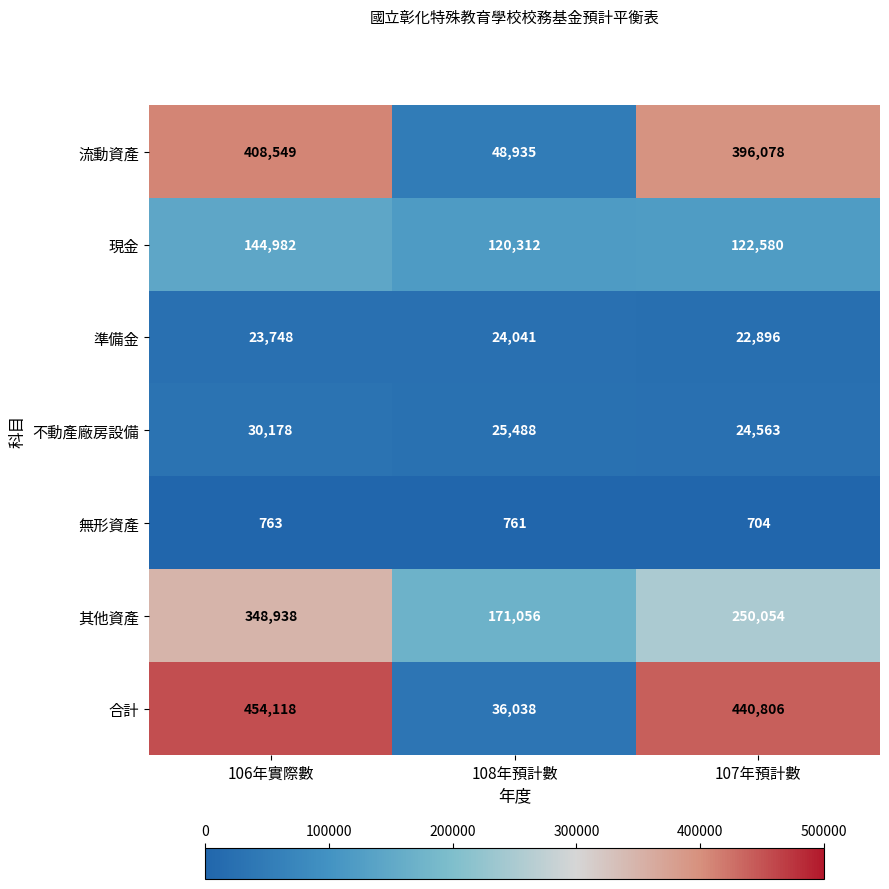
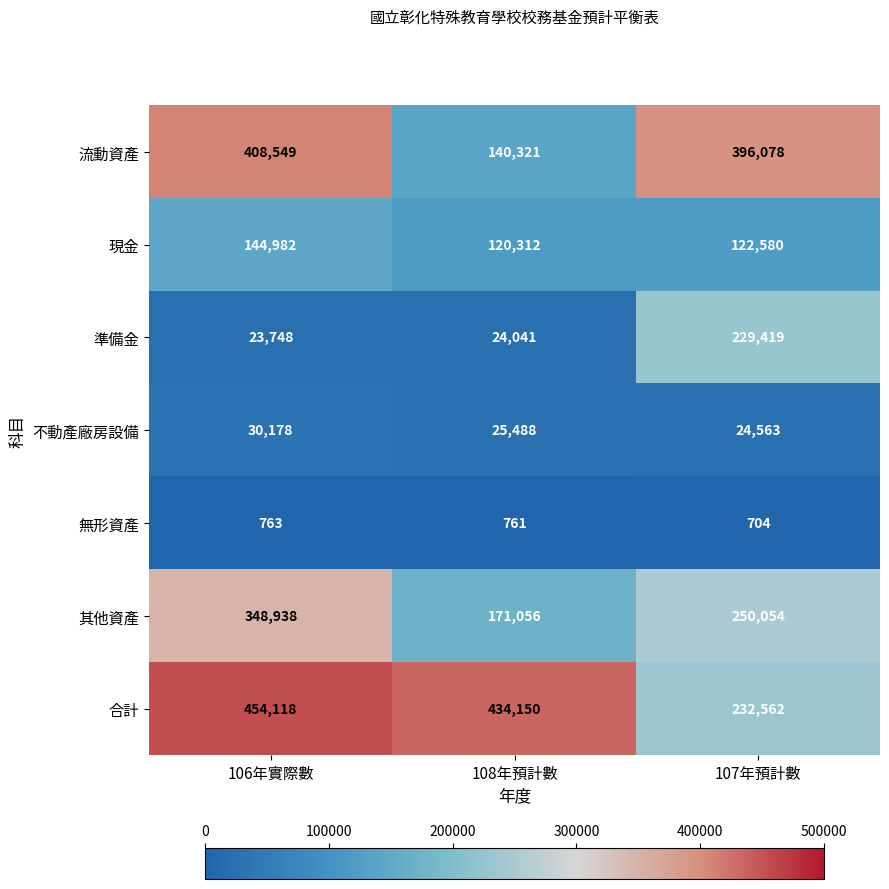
  {
    "流動資產": {
      "106年實際數": "408,549",
-     "108年預計數": "48,935",
+     "108年預計數": "140,321",
      "107年預計數": "396,078"
    },
    "現金": {
      "106年實際數": "144,982",
      "108年預計數": "120,312",
      "107年預計數": "122,580"
    },
    "準備金": {
      "106年實際數": "23,748",
      "108年預計數": "24,041",
-     "107年預計數": "22,896"
+     "107年預計數": "229,419"
    },
    "不動產廠房設備": {
      "106年實際數": "30,178",
      "108年預計數": "25,488",
      "107年預計數": "24,563"
    },
    "無形資產": {
      "106年實際數": "763",
      "108年預計數": "761",
      "107年預計數": "704"
    },
    "其他資產": {
      "106年實際數": "348,938",
      "108年預計數": "171,056",
      "107年預計數": "250,054"
    },
    "合計": {
      "106年實際數": "454,118",
-     "108年預計數": "36,038",
-     "107年預計數": "440,806"
+     "108年預計數": "434,150",
+     "107年預計數": "232,562"
    }
  }
